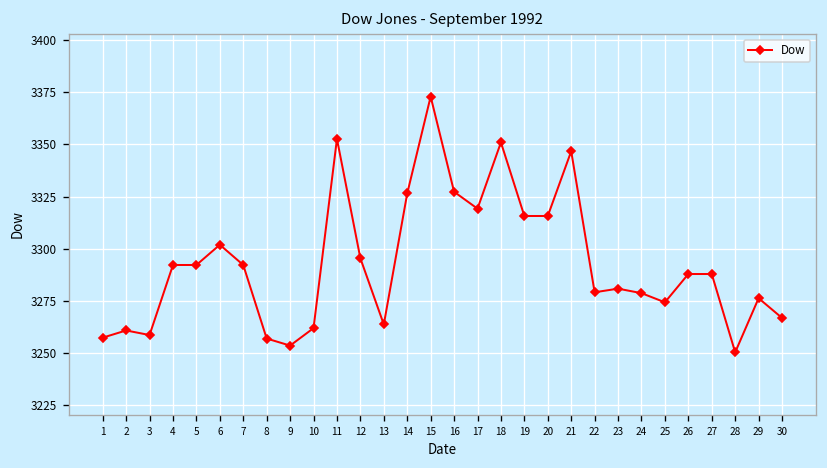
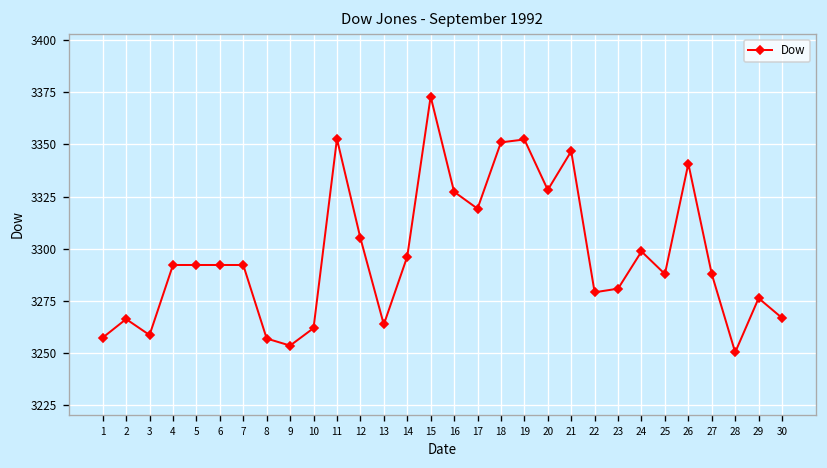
  {
    "1": 3257,
-   "2": 3261,
+   "2": 3266,
    "3": 3259,
    "4": 3292,
    "5": 3292,
-   "6": 3302,
+   "6": 3292,
    "7": 3292,
    "8": 3257,
    "9": 3254,
    "10": 3262,
    "11": 3353,
-   "12": 3295,
+   "12": 3305,
    "13": 3264,
-   "14": 3327,
+   "14": 3296,
    "15": 3373,
    "16": 3327,
    "17": 3319,
    "18": 3351,
-   "19": 3316,
-   "20": 3316,
+   "19": 3352,
+   "20": 3328,
    "21": 3347,
    "22": 3279,
    "23": 3281,
-   "24": 3279,
-   "25": 3274,
-   "26": 3288,
+   "24": 3299,
+   "25": 3288,
+   "26": 3341,
    "27": 3288,
    "28": 3250,
    "29": 3276,
    "30": 3267
  }
